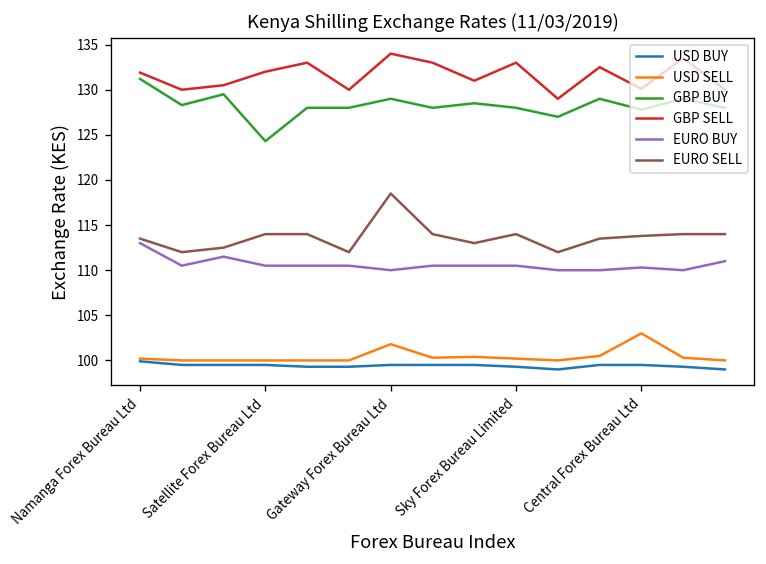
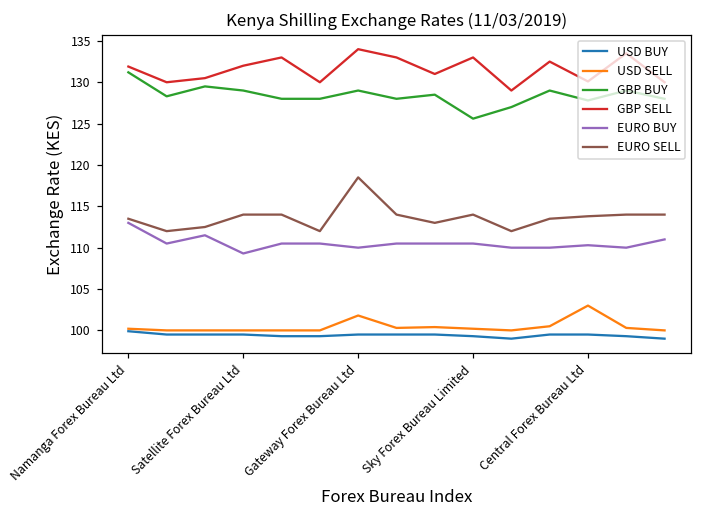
  {
    "USD BUY": {
      "Satellite Forex Bureau Ltd": 100,
      "Gateway Forex Bureau Ltd": 100,
      "Sky Forex Bureau Limited": 99,
      "Central Forex Bureau Ltd": 100
    },
    "USD SELL": {
      "Satellite Forex Bureau Ltd": 100,
      "Gateway Forex Bureau Ltd": 102,
      "Sky Forex Bureau Limited": 100,
      "Central Forex Bureau Ltd": 103
    },
    "GBP BUY": {
      "Namanga Forex Bureau Ltd": 131,
-     "Satellite Forex Bureau Ltd": 124,
+     "Satellite Forex Bureau Ltd": 129,
      "Gateway Forex Bureau Ltd": 129,
-     "Sky Forex Bureau Limited": 128
+     "Sky Forex Bureau Limited": 126
    },
    "GBP SELL": {
      "Namanga Forex Bureau Ltd": 132,
      "Satellite Forex Bureau Ltd": 132,
      "Gateway Forex Bureau Ltd": 134,
      "Sky Forex Bureau Limited": 133
    },
    "EURO BUY": {
      "Namanga Forex Bureau Ltd": 113,
-     "Satellite Forex Bureau Ltd": 111,
+     "Satellite Forex Bureau Ltd": 109,
      "Gateway Forex Bureau Ltd": 110,
      "Sky Forex Bureau Limited": 111,
      "Central Forex Bureau Ltd": 110
    },
    "EURO SELL": {
      "Namanga Forex Bureau Ltd": 114,
      "Satellite Forex Bureau Ltd": 114,
      "Gateway Forex Bureau Ltd": 119,
      "Sky Forex Bureau Limited": 114,
      "Central Forex Bureau Ltd": 114
    }
  }
